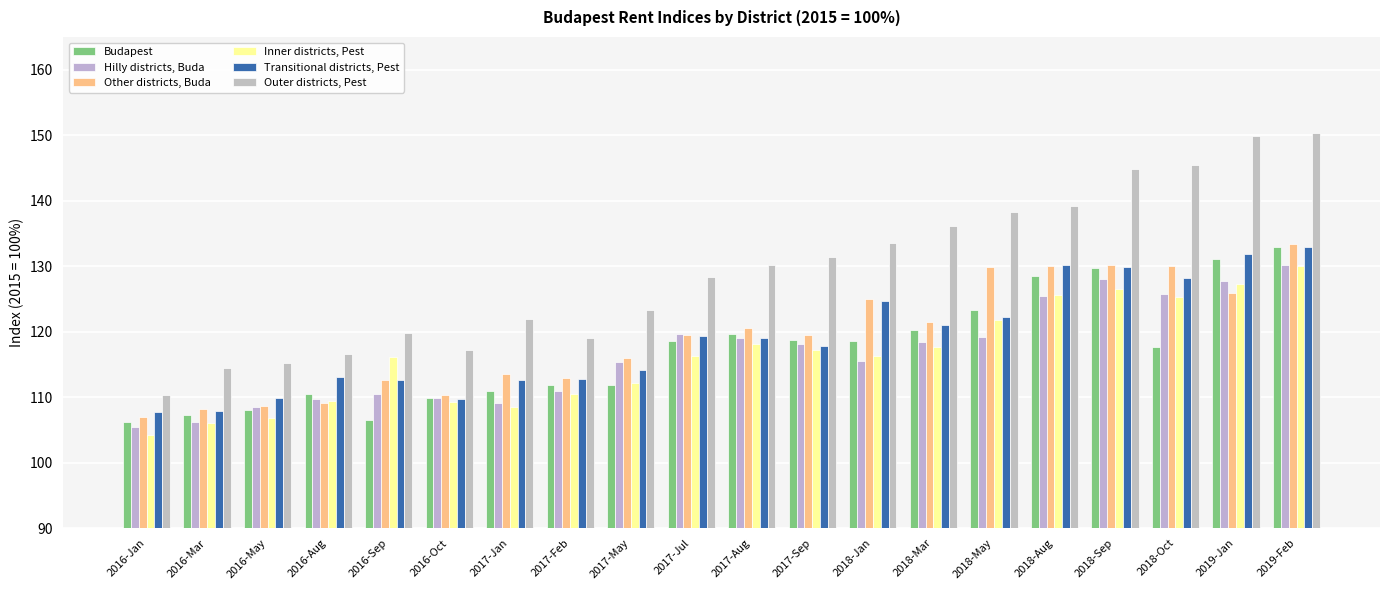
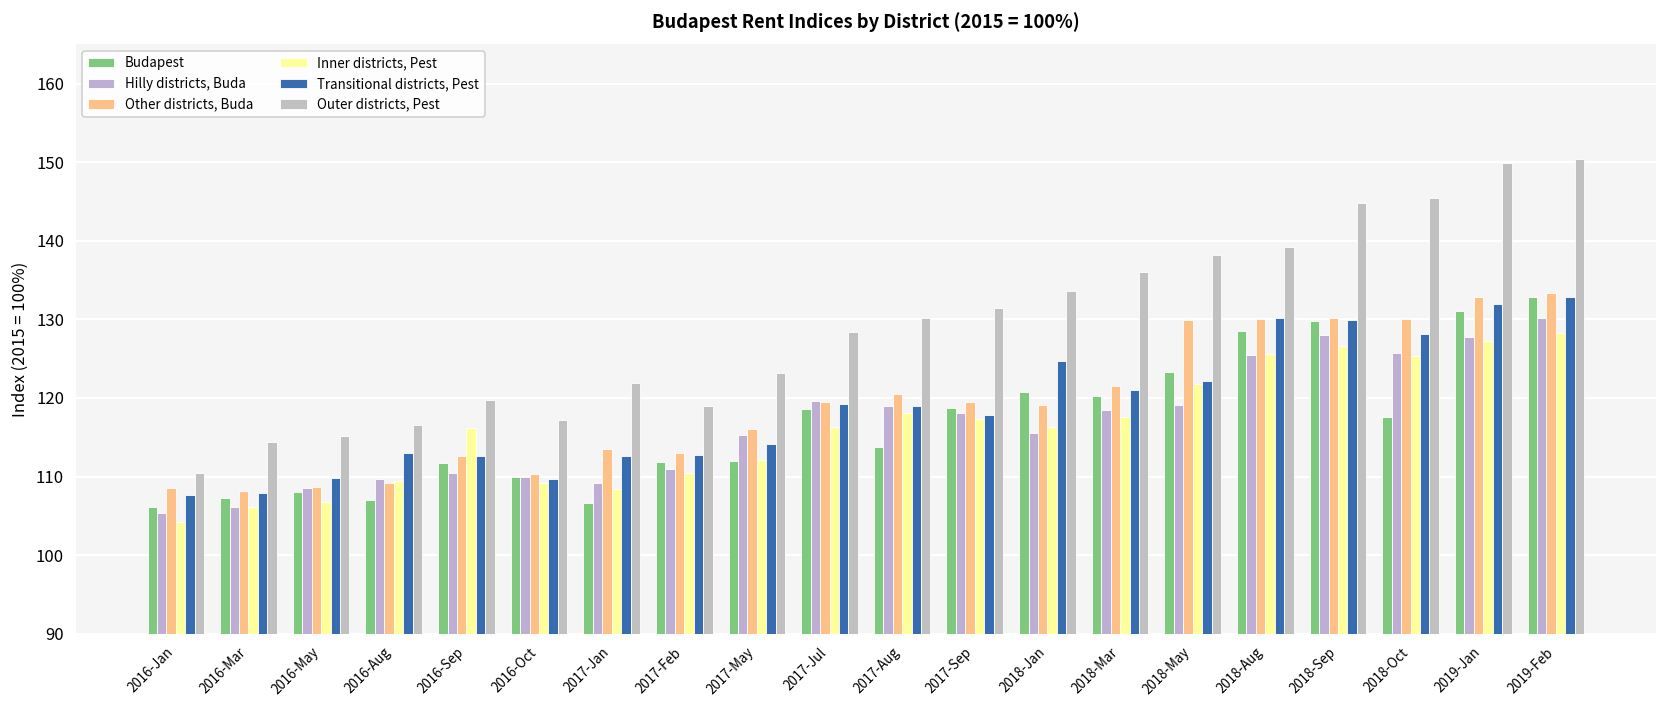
  {
    "Budapest": {
      "2016-Jan": 106,
      "2016-Mar": 107,
      "2016-May": 108,
-     "2016-Aug": 111,
-     "2016-Sep": 107,
+     "2016-Aug": 107,
+     "2016-Sep": 112,
      "2016-Oct": 110,
-     "2017-Jan": 111,
+     "2017-Jan": 107,
      "2017-Feb": 112,
      "2017-May": 112,
      "2017-Jul": 119,
-     "2017-Aug": 120,
+     "2017-Aug": 114,
      "2017-Sep": 119,
-     "2018-Jan": 119,
+     "2018-Jan": 121,
      "2018-Mar": 120,
      "2018-May": 123,
      "2018-Aug": 129,
      "2018-Sep": 130,
      "2018-Oct": 118,
      "2019-Jan": 131,
      "2019-Feb": 133
    },
    "Other districts, Buda": {
-     "2016-Jan": 107,
+     "2016-Jan": 109,
      "2016-Mar": 108,
      "2016-May": 109,
      "2016-Aug": 109,
      "2016-Sep": 113,
      "2016-Oct": 110,
      "2017-Jan": 114,
      "2017-Feb": 113,
      "2017-May": 116,
      "2017-Jul": 120,
      "2017-Aug": 121,
      "2017-Sep": 120,
-     "2018-Jan": 125,
+     "2018-Jan": 119,
      "2018-Mar": 122,
      "2018-May": 130,
      "2018-Aug": 130,
      "2018-Sep": 130,
      "2018-Oct": 130,
-     "2019-Jan": 126,
+     "2019-Jan": 133,
      "2019-Feb": 133
    },
    "Inner districts, Pest": {
      "2016-Jan": 104,
      "2016-Mar": 106,
      "2016-May": 107,
      "2016-Aug": 109,
      "2016-Sep": 116,
      "2016-Oct": 109,
      "2017-Jan": 108,
      "2017-Feb": 110,
      "2017-May": 112,
      "2017-Jul": 116,
      "2017-Aug": 118,
      "2017-Sep": 117,
      "2018-Jan": 116,
      "2018-Mar": 118,
      "2018-May": 122,
      "2018-Aug": 126,
      "2018-Sep": 127,
      "2018-Oct": 125,
      "2019-Jan": 127,
-     "2019-Feb": 130
+     "2019-Feb": 128
    },
    "Transitional districts, Pest": {
      "2016-Jan": 108,
      "2016-Mar": 108,
      "2016-May": 110,
      "2016-Aug": 113,
      "2016-Sep": 113,
      "2016-Oct": 110,
      "2017-Jan": 113,
      "2017-Feb": 113,
      "2017-May": 114,
      "2017-Jul": 119,
      "2017-Aug": 119,
      "2017-Sep": 118,
      "2018-Jan": 125,
      "2018-Mar": 121,
      "2018-May": 122,
      "2018-Aug": 130,
      "2018-Sep": 130,
      "2018-Oct": 128,
      "2019-Jan": 132,
      "2019-Feb": 133
    }
  }
